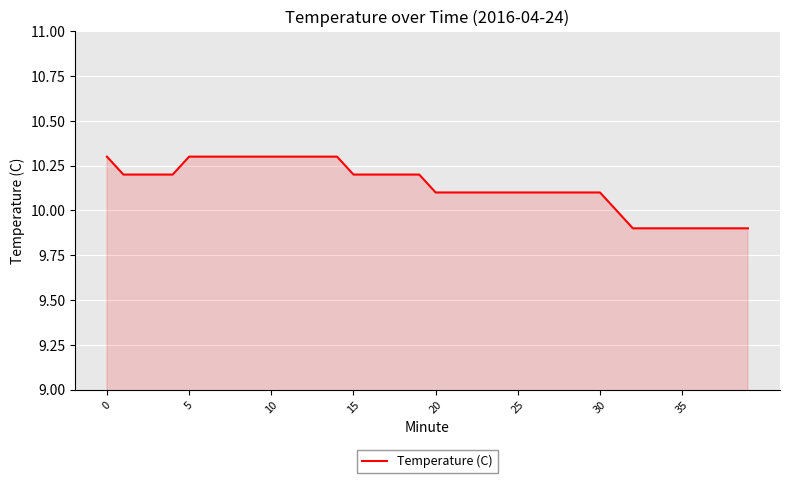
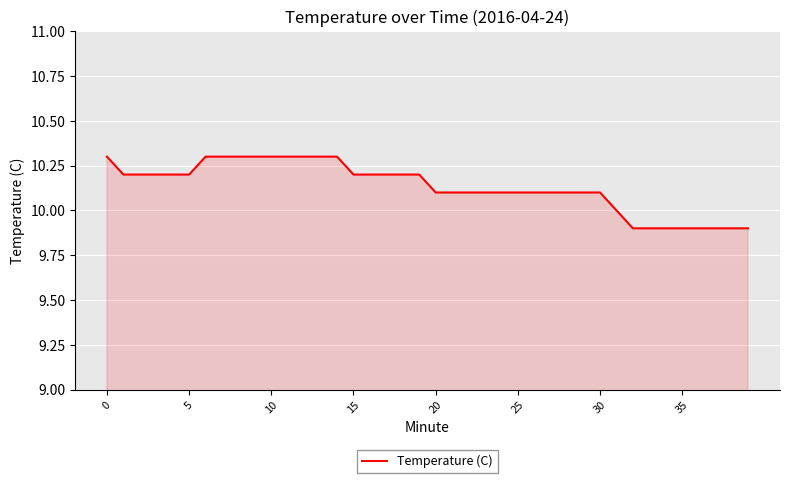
  {
    "0": 10.3,
-   "5": 10.3,
+   "5": 10.2,
    "10": 10.3,
    "15": 10.2,
    "20": 10.1,
    "25": 10.1,
    "30": 10.1,
    "35": 9.9
  }
